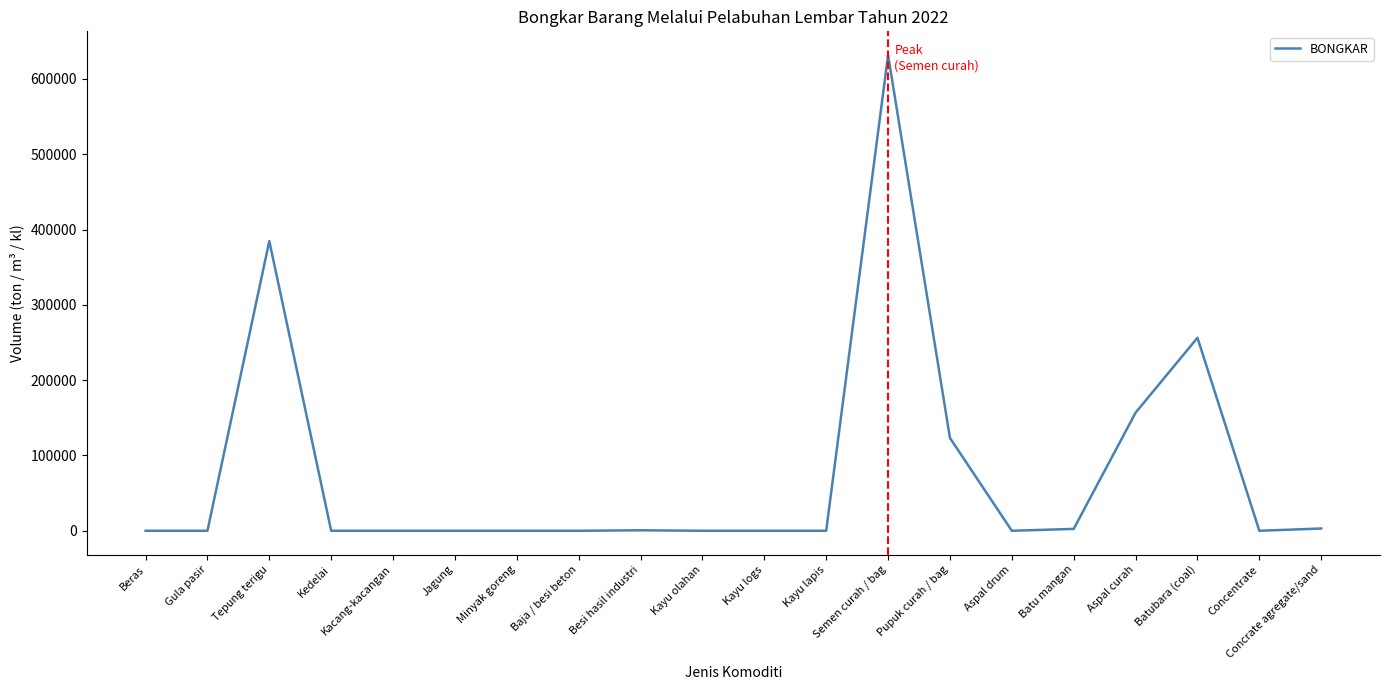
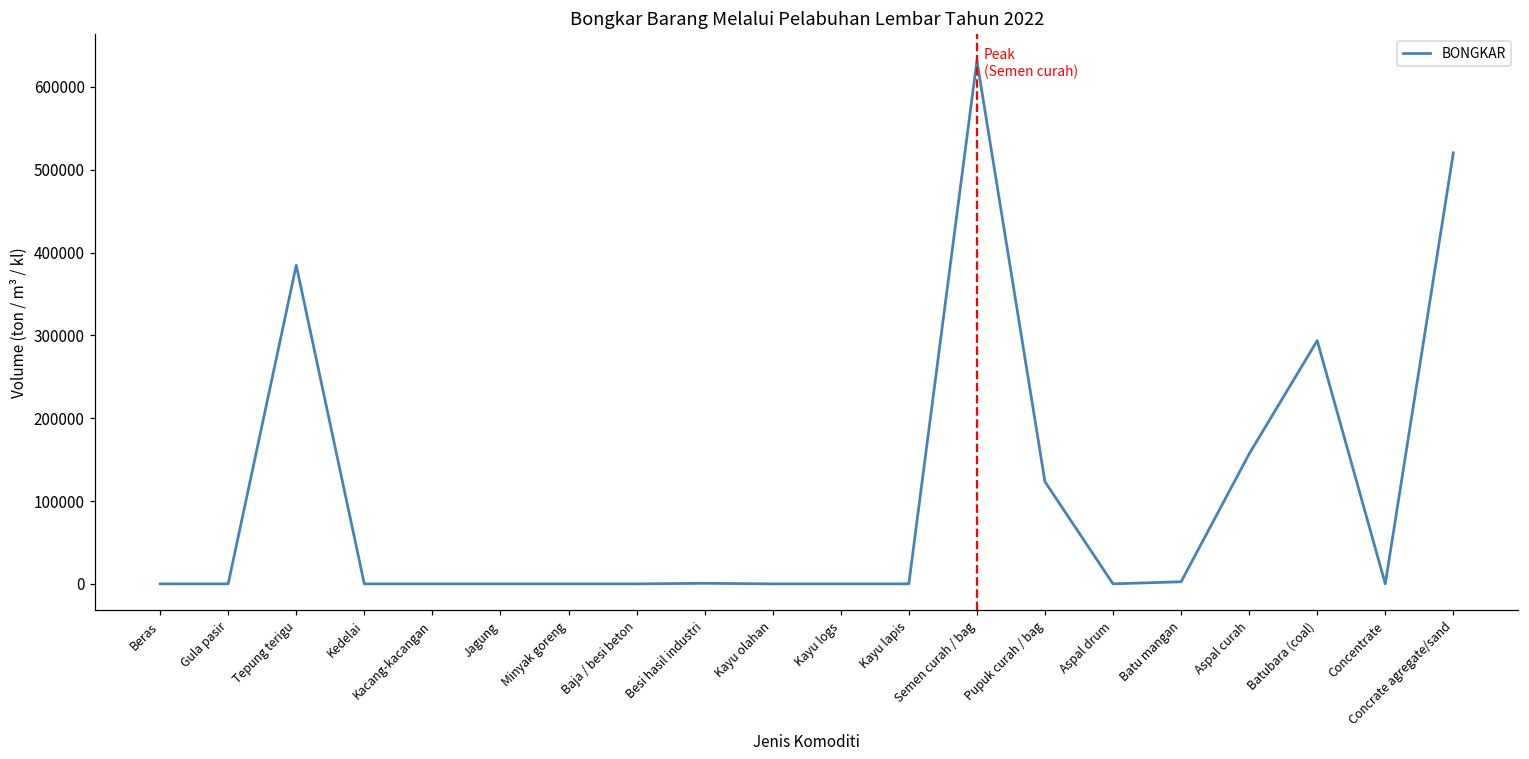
  {
    "Beras": 0,
    "Gula pasir": 0,
    "Tepung terigu": 380000,
    "Kedelai": 0,
    "Kacang-kacangan": 0,
    "Jagung": 0,
    "Minyak goreng": 0,
    "Baja / besi beton": 0,
    "Besi hasil industri": 0,
    "Kayu olahan": 0,
    "Kayu logs": 0,
    "Kayu lapis": 0,
    "Semen curah / bag": 630000,
    "Pupuk curah / bag": 120000,
    "Aspal drum": 0,
    "Batu mangan": 0,
    "Aspal curah": 160000,
-   "Batubara (coal)": 260000,
+   "Batubara (coal)": 290000,
    "Concentrate": 0,
-   "Concrate agregate/sand": 0
+   "Concrate agregate/sand": 520000
  }
